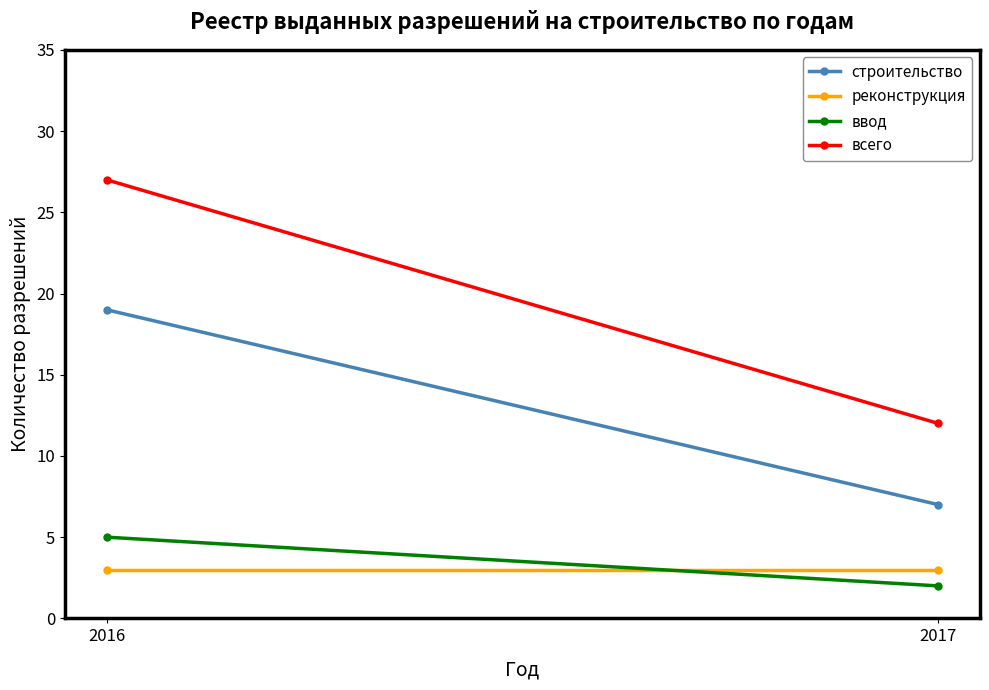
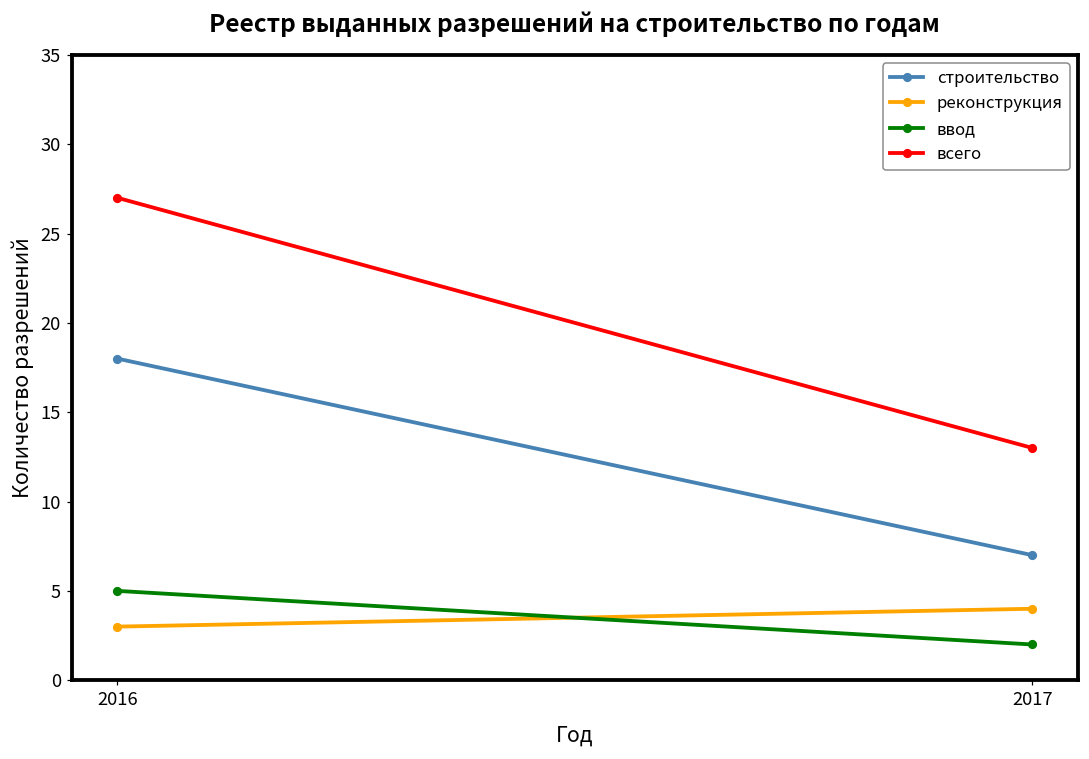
  {
    "строительство": {
-     "2016": 19,
+     "2016": 18,
      "2017": 7
    },
    "реконструкция": {
      "2016": 3,
-     "2017": 3
+     "2017": 4
    },
    "ввод": {
      "2016": 5,
      "2017": 2
    },
    "всего": {
      "2016": 27,
-     "2017": 12
+     "2017": 13
    }
  }
